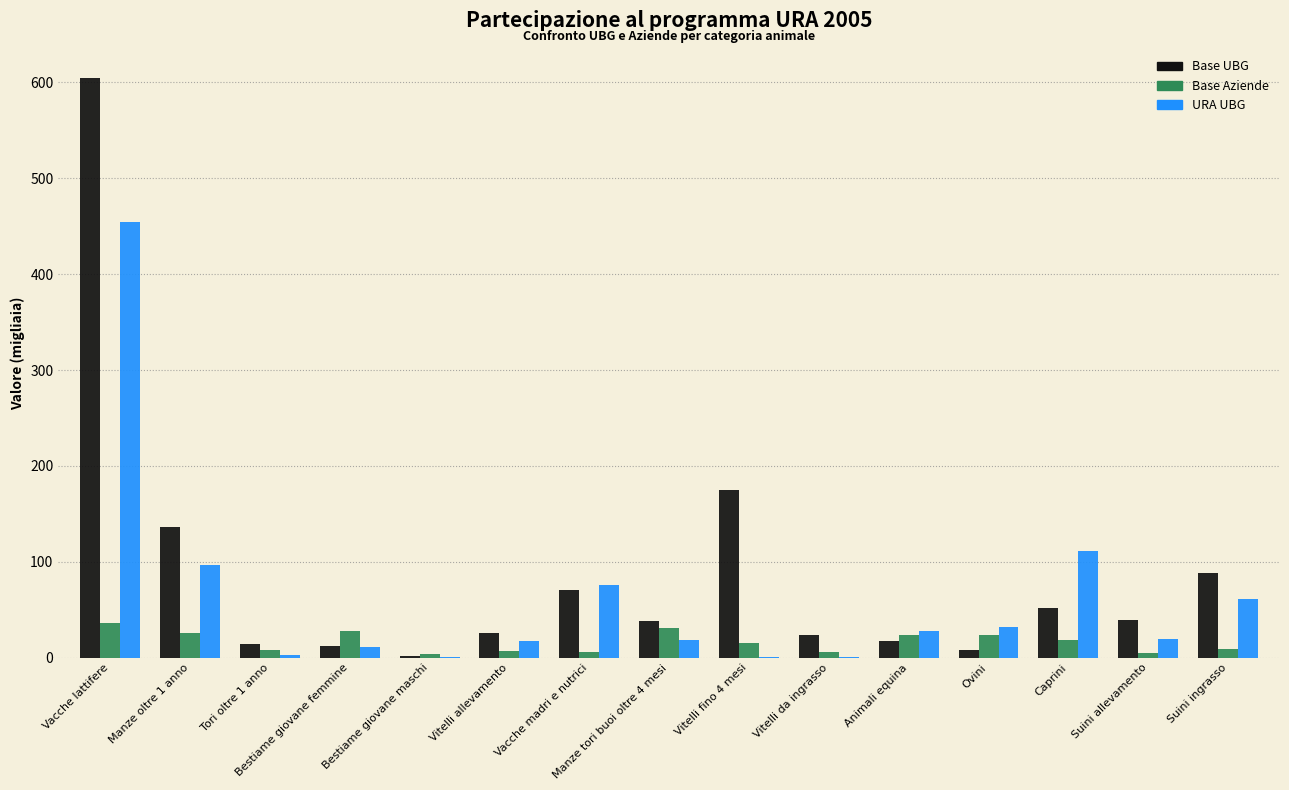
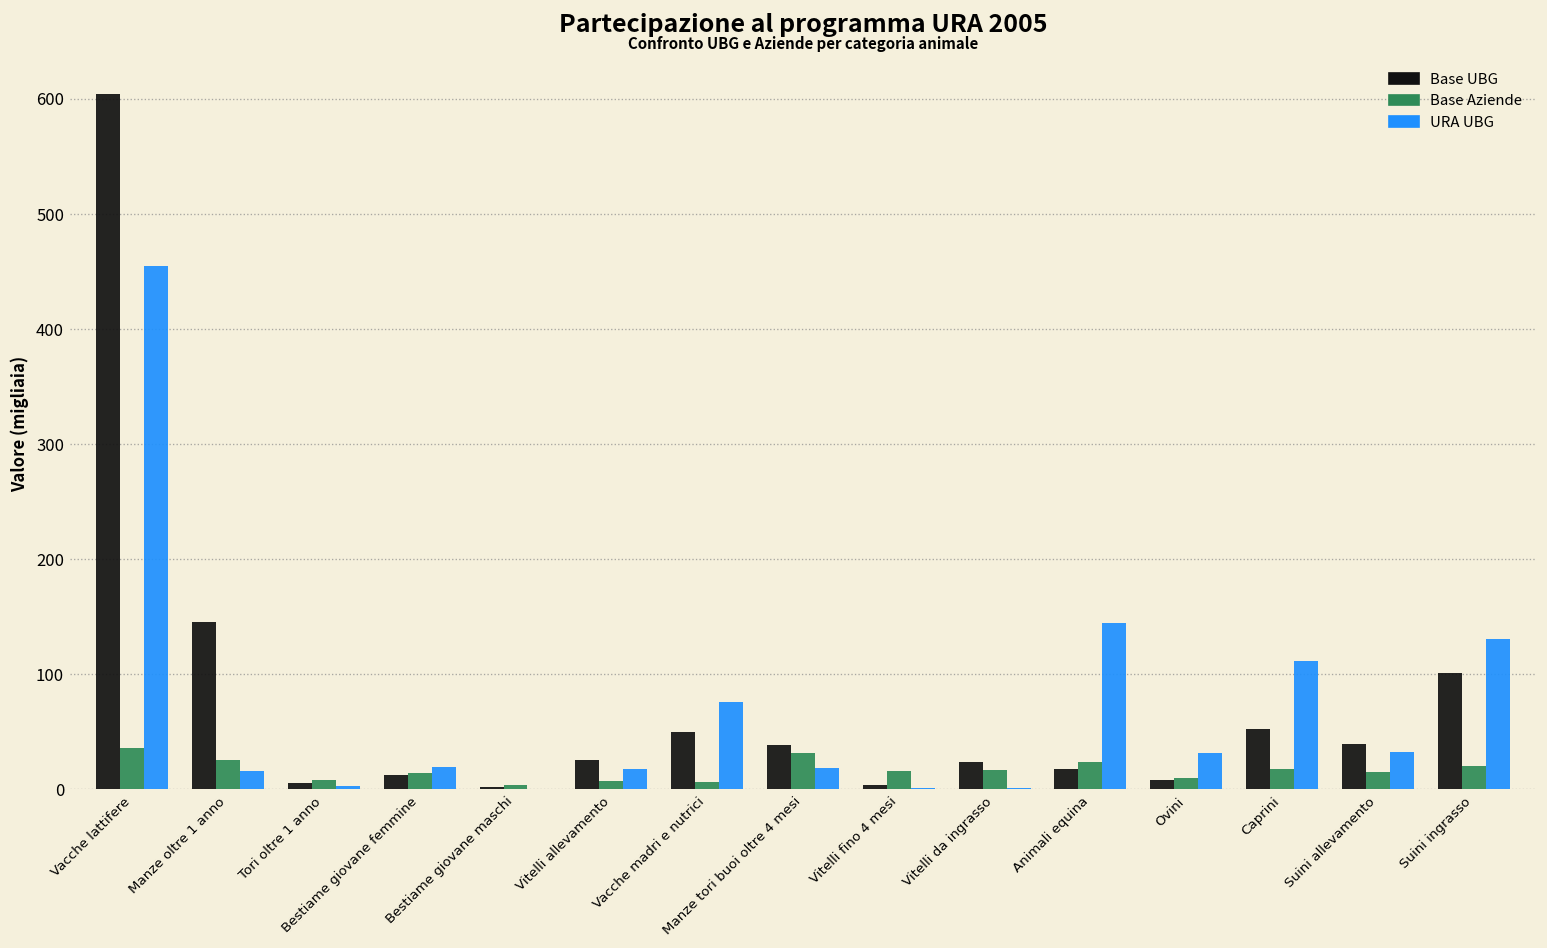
  {
    "Base UBG": {
      "Vacche lattifere": 600,
-     "Manze oltre 1 anno": 140,
-     "Tori oltre 1 anno": 15,
+     "Manze oltre 1 anno": 150,
+     "Tori oltre 1 anno": 5,
      "Bestiame giovane femmine": 10,
      "Vitelli allevamento": 30,
-     "Vacche madri e nutrici": 70,
+     "Vacche madri e nutrici": 50,
      "Manze tori buoi oltre 4 mesi": 40,
-     "Vitelli fino 4 mesi": 170,
+     "Vitelli fino 4 mesi": 0,
      "Vitelli da ingrasso": 20,
      "Animali equina": 20,
      "Ovini": 10,
      "Caprini": 50,
      "Suini allevamento": 40,
-     "Suini ingrasso": 90
+     "Suini ingrasso": 100
    },
    "Base Aziende": {
      "Vacche lattifere": 40,
      "Manze oltre 1 anno": 30,
      "Tori oltre 1 anno": 10,
-     "Bestiame giovane femmine": 30,
+     "Bestiame giovane femmine": 10,
      "Bestiame giovane maschi": 0,
      "Vitelli allevamento": 10,
      "Vacche madri e nutrici": 10,
      "Manze tori buoi oltre 4 mesi": 30,
      "Vitelli fino 4 mesi": 20,
-     "Vitelli da ingrasso": 10,
+     "Vitelli da ingrasso": 20,
      "Animali equina": 20,
-     "Ovini": 20,
+     "Ovini": 10,
      "Caprini": 20,
-     "Suini allevamento": 0,
-     "Suini ingrasso": 10
+     "Suini allevamento": 20,
+     "Suini ingrasso": 20
    },
    "URA UBG": {
      "Vacche lattifere": 450,
-     "Manze oltre 1 anno": 100,
+     "Manze oltre 1 anno": 20,
      "Tori oltre 1 anno": 0,
-     "Bestiame giovane femmine": 10,
+     "Bestiame giovane femmine": 20,
      "Vitelli allevamento": 20,
      "Vacche madri e nutrici": 80,
      "Manze tori buoi oltre 4 mesi": 20,
-     "Animali equina": 30,
+     "Animali equina": 140,
      "Ovini": 30,
      "Caprini": 110,
-     "Suini allevamento": 20,
-     "Suini ingrasso": 60
+     "Suini allevamento": 30,
+     "Suini ingrasso": 130
    }
  }
